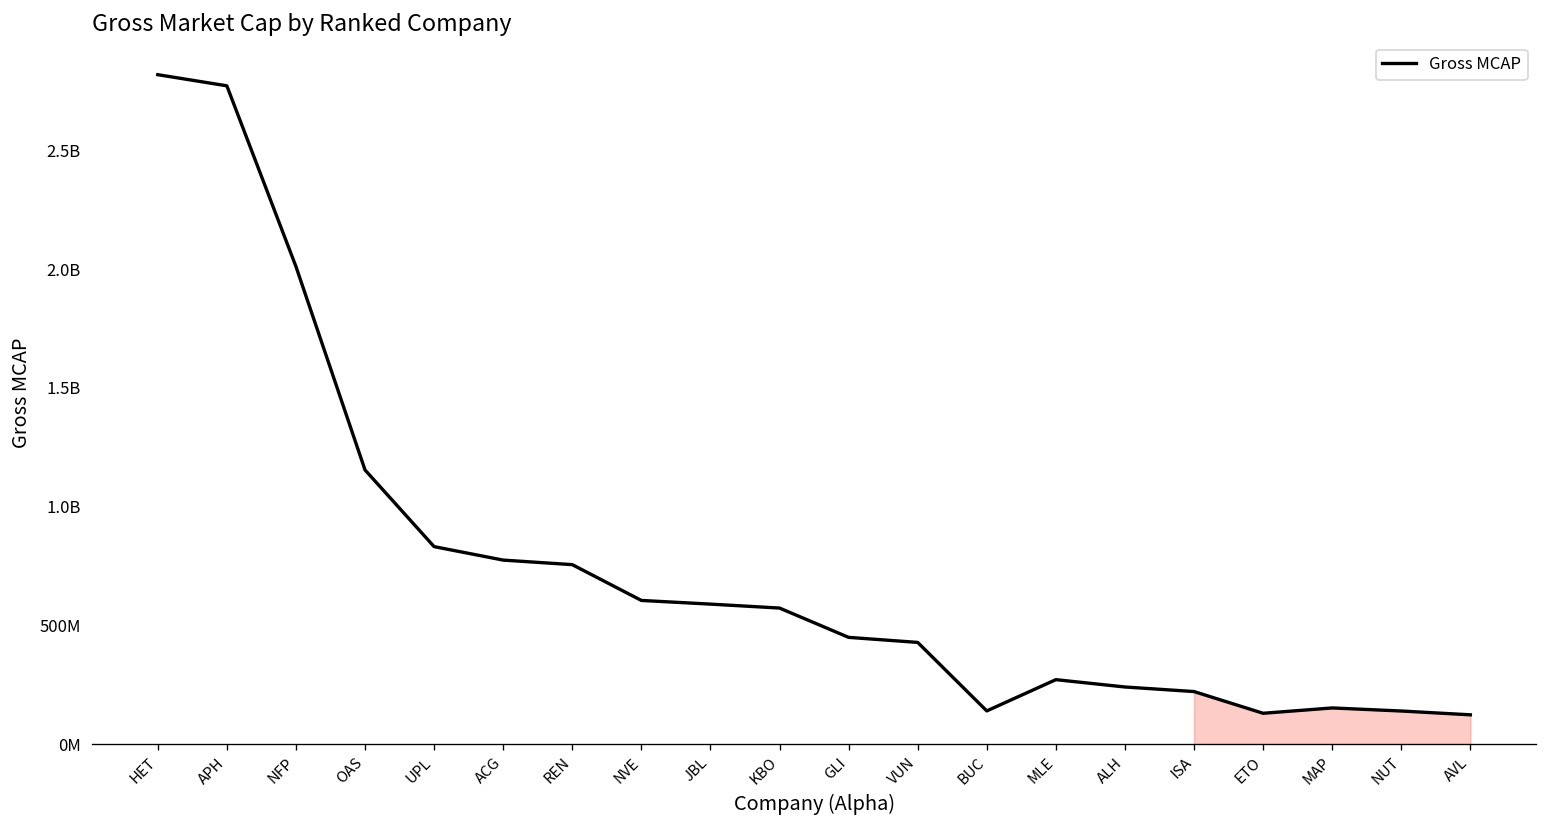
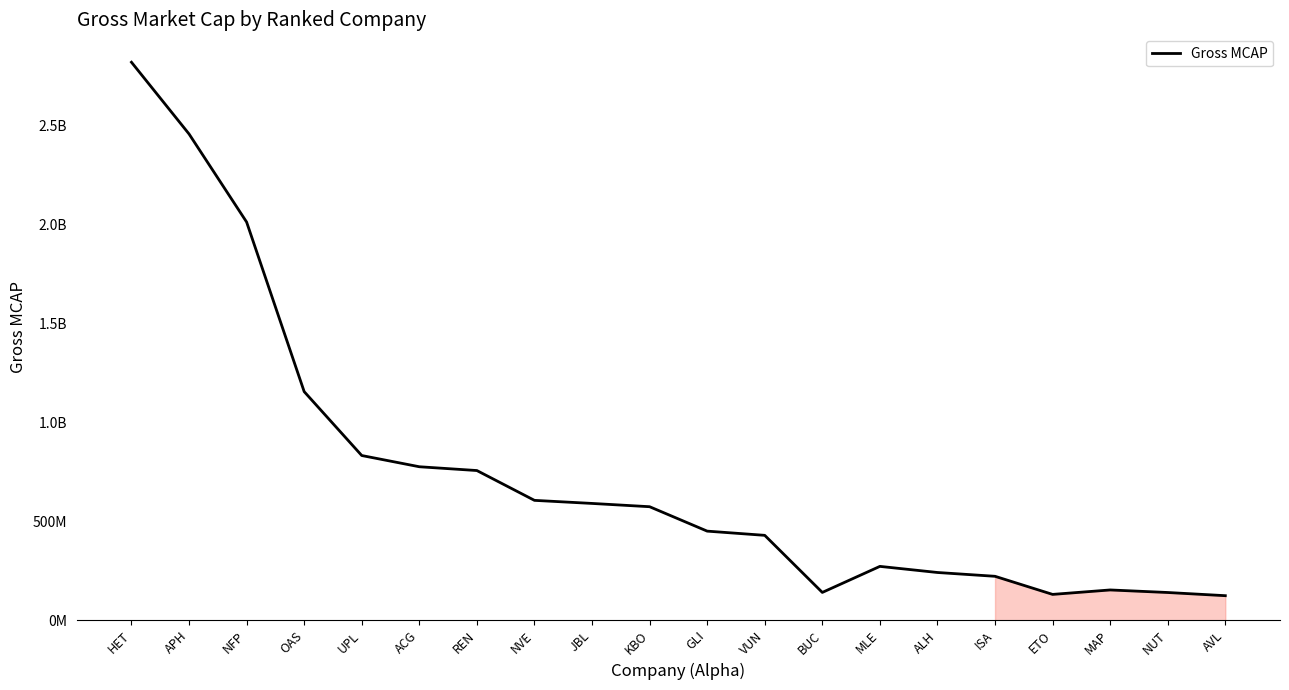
  {
    "Gross MCAP": {
      "HET": 2820000000,
-     "APH": 2770000000,
+     "APH": 2460000000,
      "NFP": 2010000000,
      "OAS": 1150000000,
      "UPL": 830000000,
      "ACG": 780000000,
      "REN": 760000000,
      "NVE": 610000000,
      "JBL": 590000000,
      "KBO": 570000000,
      "GLI": 450000000,
      "VUN": 430000000,
      "BUC": 140000000,
      "MLE": 270000000,
      "ALH": 240000000
    }
  }
